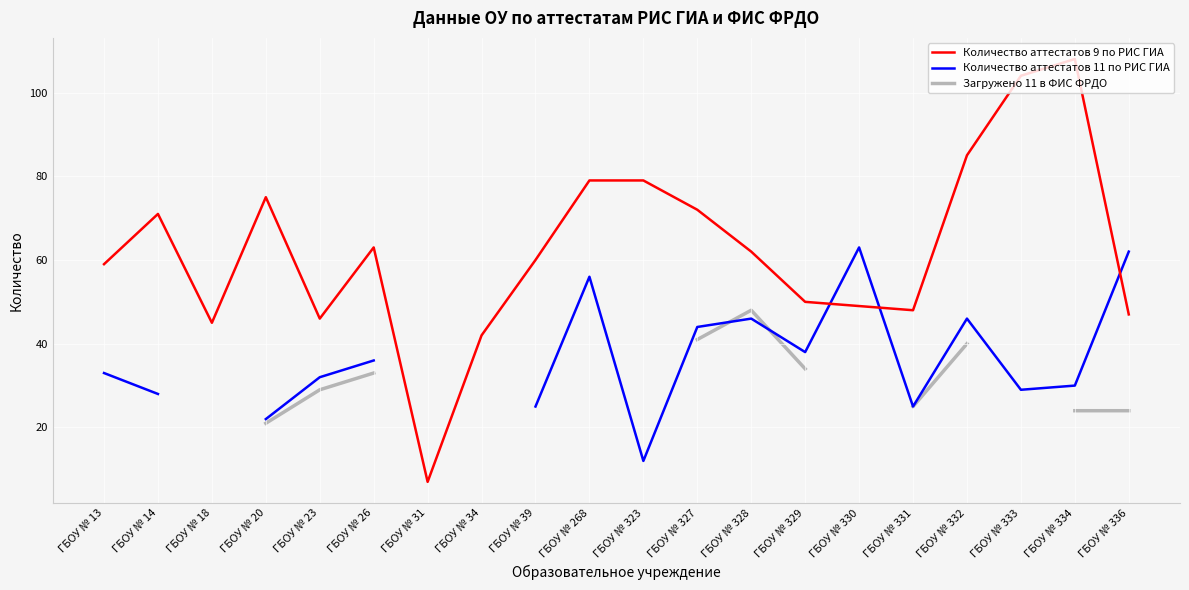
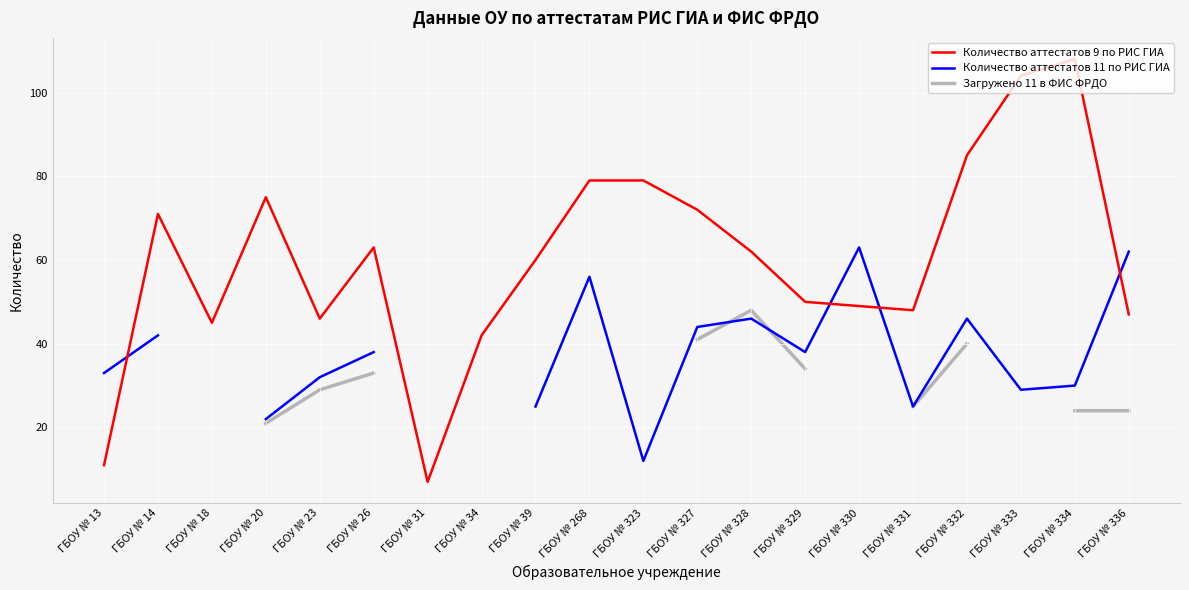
  {
    "Количество аттестатов 9 по РИС ГИА": {
-     "ГБОУ № 13": 59,
+     "ГБОУ № 13": 11,
      "ГБОУ № 14": 71,
      "ГБОУ № 18": 45,
      "ГБОУ № 20": 75,
      "ГБОУ № 23": 46,
      "ГБОУ № 26": 63,
      "ГБОУ № 31": 7,
      "ГБОУ № 34": 42,
      "ГБОУ № 39": 60,
      "ГБОУ № 268": 79,
      "ГБОУ № 323": 79,
      "ГБОУ № 327": 72,
      "ГБОУ № 328": 62,
      "ГБОУ № 329": 50,
      "ГБОУ № 330": 49,
      "ГБОУ № 331": 48,
      "ГБОУ № 332": 85,
      "ГБОУ № 336": 47
    },
    "Количество аттестатов 11 по РИС ГИА": {
      "ГБОУ № 13": 33,
-     "ГБОУ № 14": 28,
+     "ГБОУ № 14": 42,
      "ГБОУ № 20": 22,
      "ГБОУ № 23": 32,
-     "ГБОУ № 26": 36,
+     "ГБОУ № 26": 38,
      "ГБОУ № 39": 25,
      "ГБОУ № 323": 12,
      "ГБОУ № 327": 44,
      "ГБОУ № 328": 46,
      "ГБОУ № 329": 38,
      "ГБОУ № 330": 63,
      "ГБОУ № 332": 46,
      "ГБОУ № 333": 29,
      "ГБОУ № 334": 30,
      "ГБОУ № 336": 62
    },
    "Загружено 11 в ФИС ФРДО": {
      "ГБОУ № 13": 27,
      "ГБОУ № 20": 21,
      "ГБОУ № 23": 29,
      "ГБОУ № 26": 33,
      "ГБОУ № 327": 41,
      "ГБОУ № 328": 48,
      "ГБОУ № 329": 34,
      "ГБОУ № 332": 40,
      "ГБОУ № 334": 24,
      "ГБОУ № 336": 24
    }
  }
